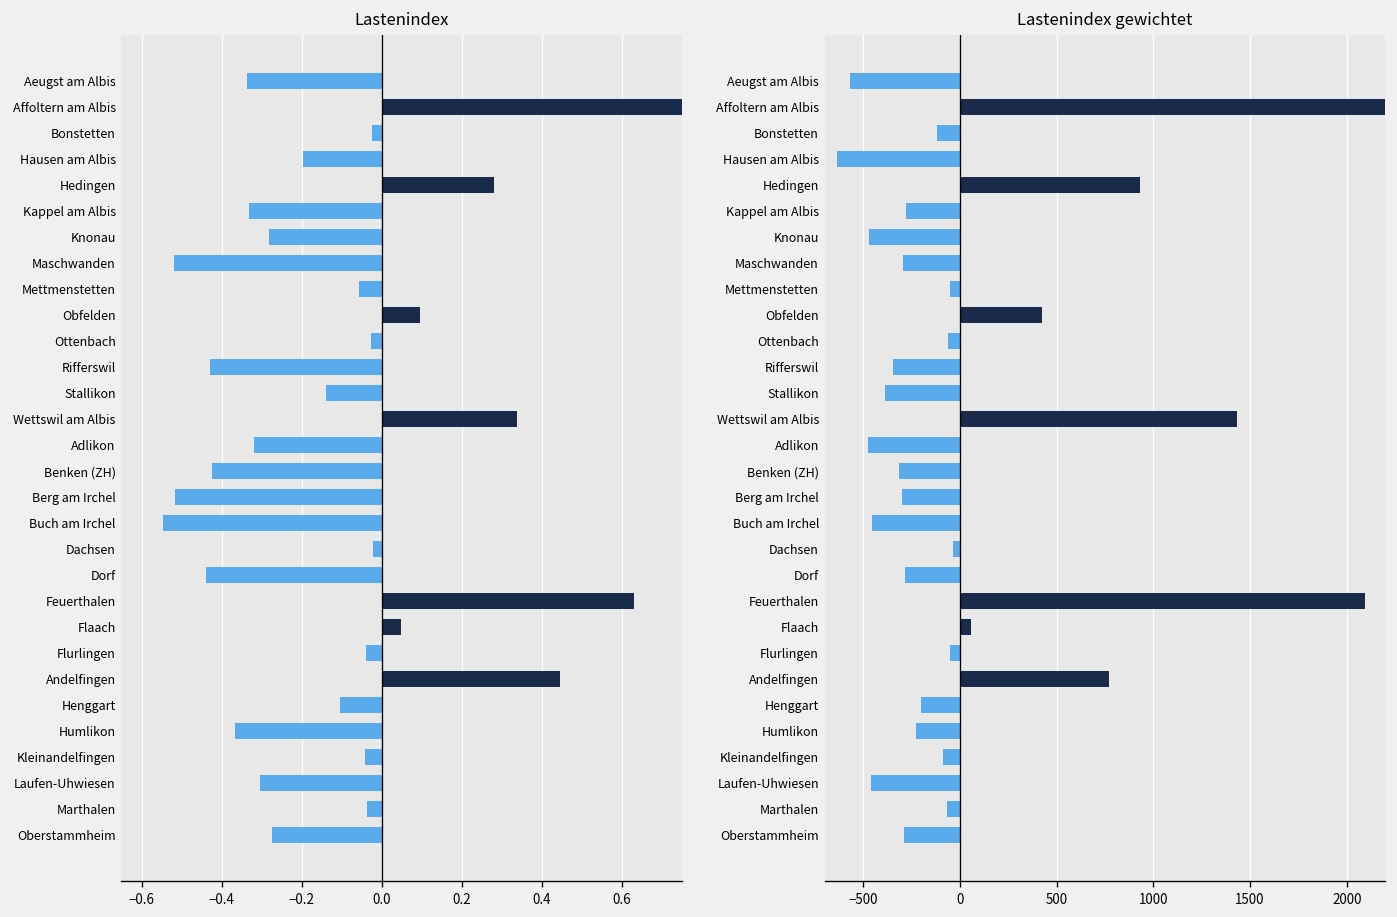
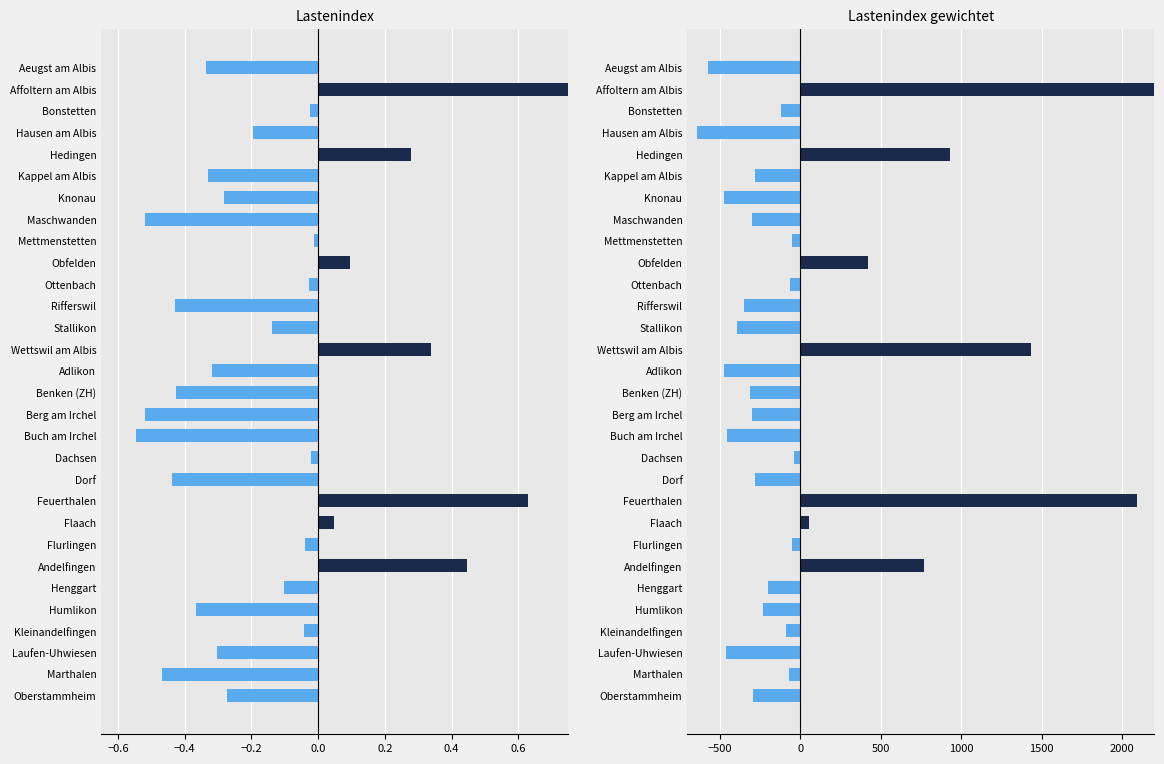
  {
    "Lastenindex": {
      "Aeugst am Albis": -0.34,
      "Bonstetten": -0.03,
      "Hausen am Albis": -0.20,
      "Hedingen": 0.28,
      "Kappel am Albis": -0.33,
      "Knonau": -0.28,
      "Maschwanden": -0.52,
-     "Mettmenstetten": -0.06,
+     "Mettmenstetten": -0.01,
      "Obfelden": 0.09,
      "Ottenbach": -0.03,
      "Rifferswil": -0.43,
      "Stallikon": -0.14,
      "Wettswil am Albis": 0.34,
      "Adlikon": -0.32,
      "Benken (ZH)": -0.42,
      "Berg am Irchel": -0.52,
      "Buch am Irchel": -0.55,
      "Dachsen": -0.02,
      "Dorf": -0.44,
      "Feuerthalen": 0.63,
      "Flaach": 0.05,
      "Flurlingen": -0.04,
      "Andelfingen": 0.45,
      "Henggart": -0.10,
      "Humlikon": -0.37,
      "Kleinandelfingen": -0.04,
      "Laufen-Uhwiesen": -0.30,
-     "Marthalen": -0.04,
+     "Marthalen": -0.47,
      "Oberstammheim": -0.27
    },
    "Lastenindex gewichtet": {
      "Aeugst am Albis": -570,
      "Bonstetten": -120,
      "Hausen am Albis": -640,
      "Hedingen": 930,
      "Kappel am Albis": -280,
      "Knonau": -470,
      "Maschwanden": -300,
      "Mettmenstetten": -50,
      "Obfelden": 420,
      "Ottenbach": -60,
      "Rifferswil": -350,
      "Stallikon": -390,
      "Wettswil am Albis": 1430,
      "Adlikon": -470,
      "Benken (ZH)": -310,
      "Berg am Irchel": -300,
      "Buch am Irchel": -460,
      "Dachsen": -40,
      "Dorf": -280,
      "Feuerthalen": 2090,
      "Flaach": 60,
      "Flurlingen": -50,
      "Andelfingen": 770,
      "Henggart": -200,
      "Humlikon": -230,
      "Kleinandelfingen": -90,
      "Laufen-Uhwiesen": -460,
      "Marthalen": -70,
      "Oberstammheim": -290
    }
  }
